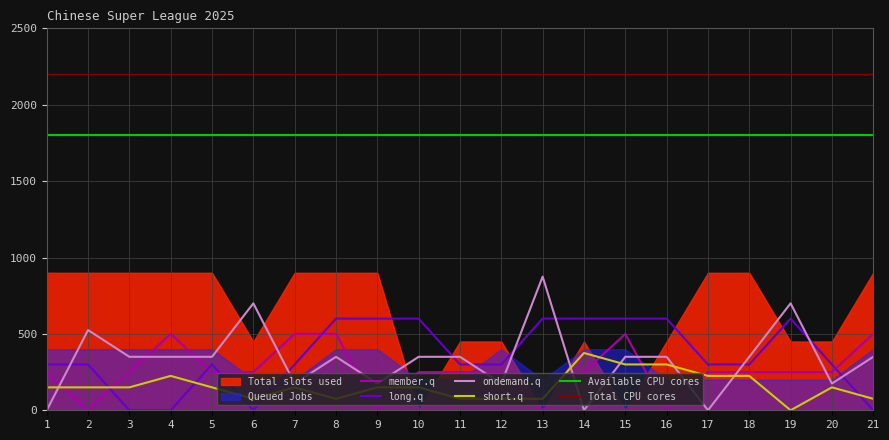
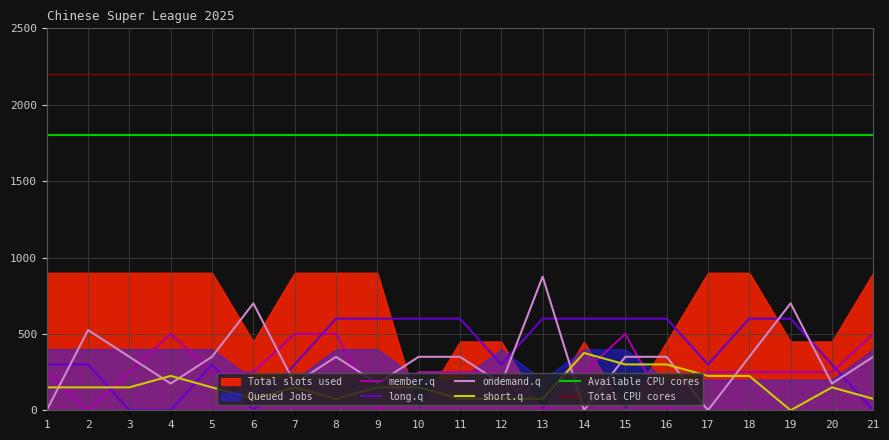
  {
    "member.q": {
      "1": 250,
      "2": 0,
      "3": 250,
      "4": 500,
      "5": 250,
      "6": 250,
      "7": 500,
      "8": 500,
      "9": 0,
      "10": 250,
      "11": 250,
      "12": 250,
      "14": 250,
      "15": 500,
      "16": 0,
      "17": 250,
      "18": 250,
      "19": 250,
      "20": 250,
      "21": 500
    },
    "Total slots used": {
      "1": 900,
      "2": 900,
      "3": 900,
      "4": 900,
      "5": 900,
      "6": 450,
      "7": 900,
      "8": 900,
      "9": 900,
      "10": 0,
      "11": 450,
      "12": 450,
      "14": 450,
      "15": 0,
      "16": 450,
      "17": 900,
      "18": 900,
      "19": 450,
      "20": 450,
      "21": 900
    },
    "long.q": {
      "1": 300,
      "2": 300,
      "3": 0,
      "4": 0,
      "5": 300,
      "6": 0,
      "7": 300,
      "8": 600,
      "9": 600,
      "10": 600,
-     "11": 300,
+     "11": 600,
      "12": 300,
      "13": 600,
      "14": 600,
      "15": 600,
      "16": 600,
      "17": 300,
-     "18": 300,
+     "18": 600,
      "19": 600,
      "20": 300,
      "21": 0
    },
    "Queued Jobs": {
      "1": 400,
      "2": 400,
      "3": 400,
      "4": 400,
      "5": 400,
      "8": 400,
      "9": 400,
      "12": 400,
      "14": 400,
      "15": 400,
      "17": 200,
      "18": 200,
      "19": 200,
      "20": 200,
      "21": 400
    },
    "ondemand.q": {
      "1": 0,
      "2": 530,
      "3": 350,
-     "4": 350,
+     "4": 180,
      "5": 350,
      "6": 700,
      "8": 350,
      "10": 350,
      "11": 350,
      "13": 880,
      "14": 0,
      "15": 350,
      "16": 350,
      "17": 0,
      "18": 350,
      "19": 700,
      "20": 180,
      "21": 350
    },
    "short.q": {
      "1": 150,
      "2": 150,
      "3": 150,
      "4": 230,
      "5": 150,
      "14": 380,
      "15": 300,
      "16": 300,
      "17": 230,
      "18": 230,
      "19": 0,
      "20": 150,
      "21": 80
    }
  }
